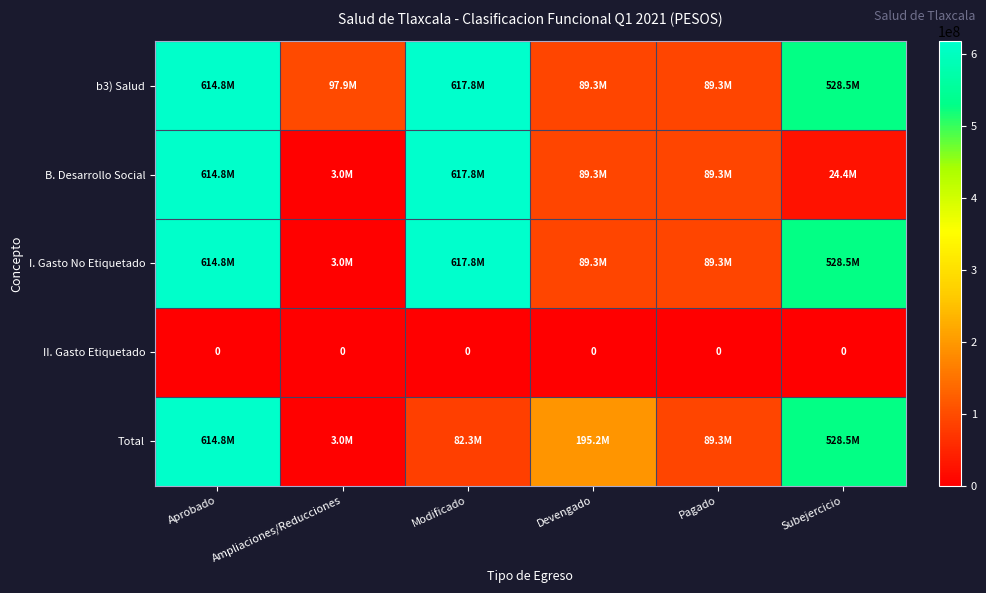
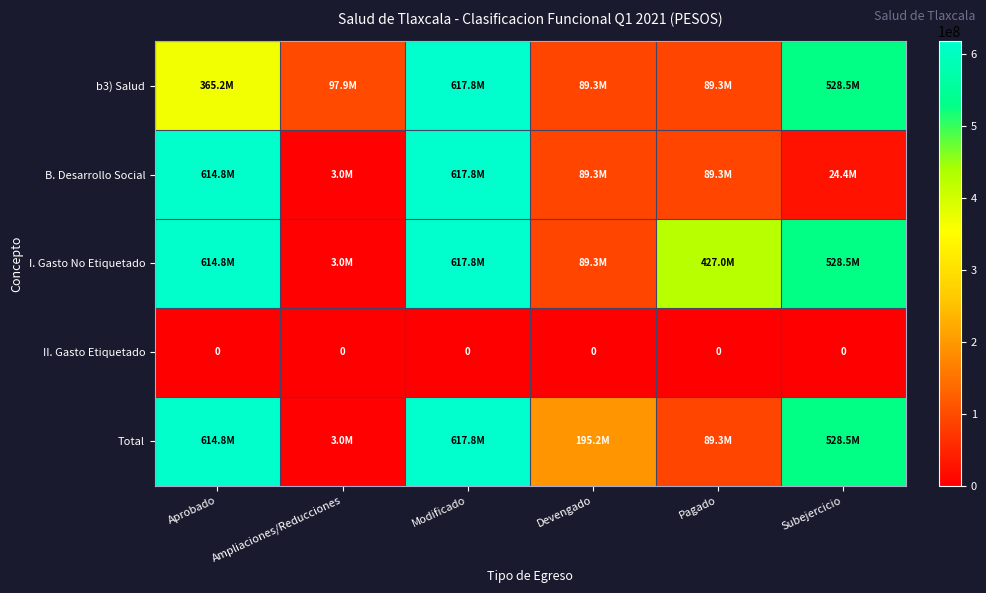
  {
    "b3) Salud": {
-     "Aprobado": "614.8M",
+     "Aprobado": "365.2M",
      "Ampliaciones/Reducciones": "97.9M",
      "Modificado": "617.8M",
      "Devengado": "89.3M",
      "Pagado": "89.3M",
      "Subejercicio": "528.5M"
    },
    "B. Desarrollo Social": {
      "Aprobado": "614.8M",
      "Ampliaciones/Reducciones": "3.0M",
      "Modificado": "617.8M",
      "Devengado": "89.3M",
      "Pagado": "89.3M",
      "Subejercicio": "24.4M"
    },
    "I. Gasto No Etiquetado": {
      "Aprobado": "614.8M",
      "Ampliaciones/Reducciones": "3.0M",
      "Modificado": "617.8M",
      "Devengado": "89.3M",
-     "Pagado": "89.3M",
+     "Pagado": "427.0M",
      "Subejercicio": "528.5M"
    },
    "II. Gasto Etiquetado": {
      "Aprobado": "0",
      "Ampliaciones/Reducciones": "0",
      "Modificado": "0",
      "Devengado": "0",
      "Pagado": "0",
      "Subejercicio": "0"
    },
    "Total": {
      "Aprobado": "614.8M",
      "Ampliaciones/Reducciones": "3.0M",
-     "Modificado": "82.3M",
+     "Modificado": "617.8M",
      "Devengado": "195.2M",
      "Pagado": "89.3M",
      "Subejercicio": "528.5M"
    }
  }
